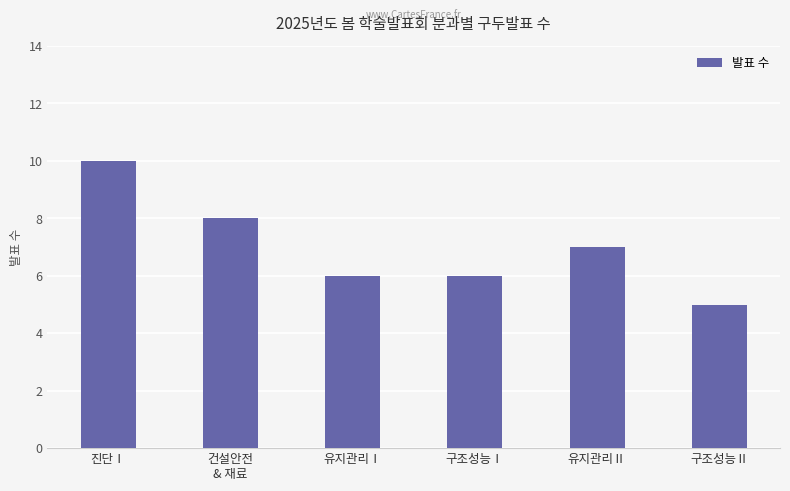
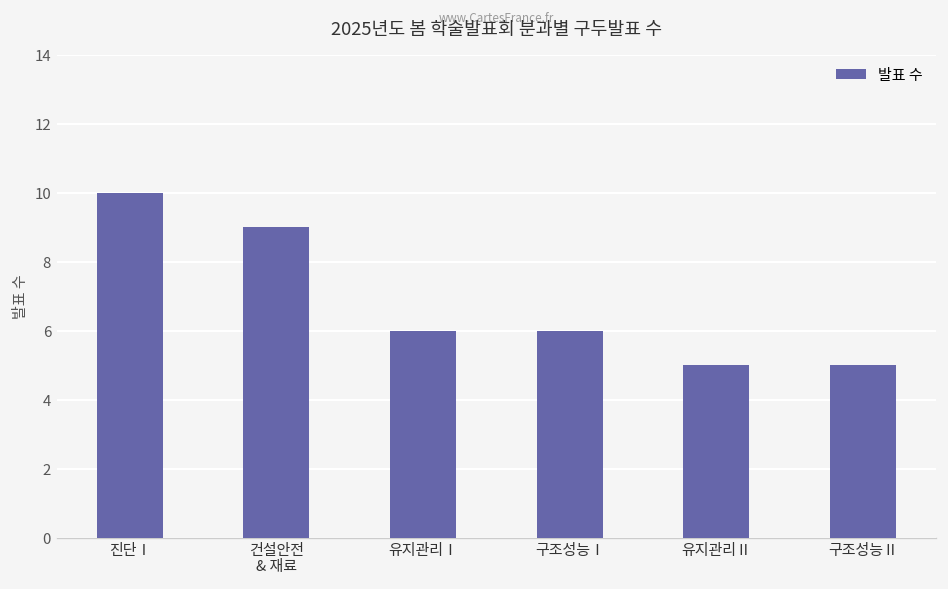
  {
    "진단Ⅰ": 10,
-   "건설안전 & 재료": 8,
+   "건설안전 & 재료": 9,
    "유지관리Ⅰ": 6,
    "구조성능Ⅰ": 6,
-   "유지관리Ⅱ": 7,
+   "유지관리Ⅱ": 5,
    "구조성능Ⅱ": 5
  }
